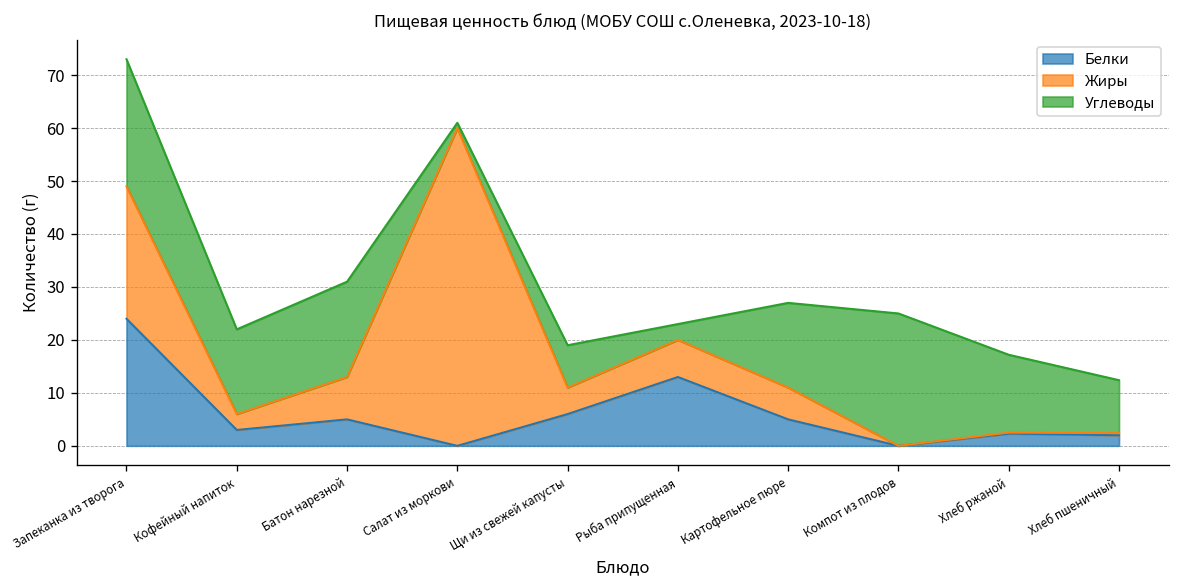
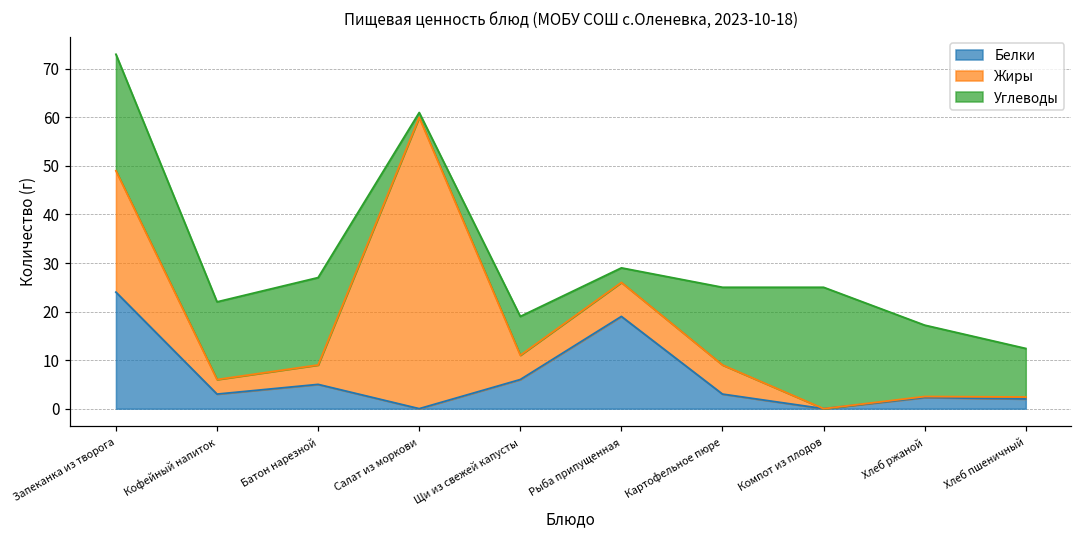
  {
    "Белки": {
      "Запеканка из творога": 24,
      "Кофейный напиток": 3,
      "Батон нарезной": 5,
      "Салат из моркови": 0,
      "Щи из свежей капусты": 6,
-     "Рыба припущенная": 13,
-     "Картофельное пюре": 5
+     "Рыба припущенная": 19,
+     "Картофельное пюре": 3
    },
    "Жиры": {
      "Запеканка из творога": 25,
      "Кофейный напиток": 3,
-     "Батон нарезной": 8,
+     "Батон нарезной": 4,
      "Салат из моркови": 60,
      "Щи из свежей капусты": 5,
      "Рыба припущенная": 7,
      "Картофельное пюре": 6
    },
    "Углеводы": {
      "Запеканка из творога": 24,
      "Кофейный напиток": 16,
      "Батон нарезной": 18,
      "Салат из моркови": 1,
      "Щи из свежей капусты": 8,
      "Рыба припущенная": 3,
      "Картофельное пюре": 16,
      "Компот из плодов": 25,
      "Хлеб ржаной": 15,
      "Хлеб пшеничный": 10
    }
  }
